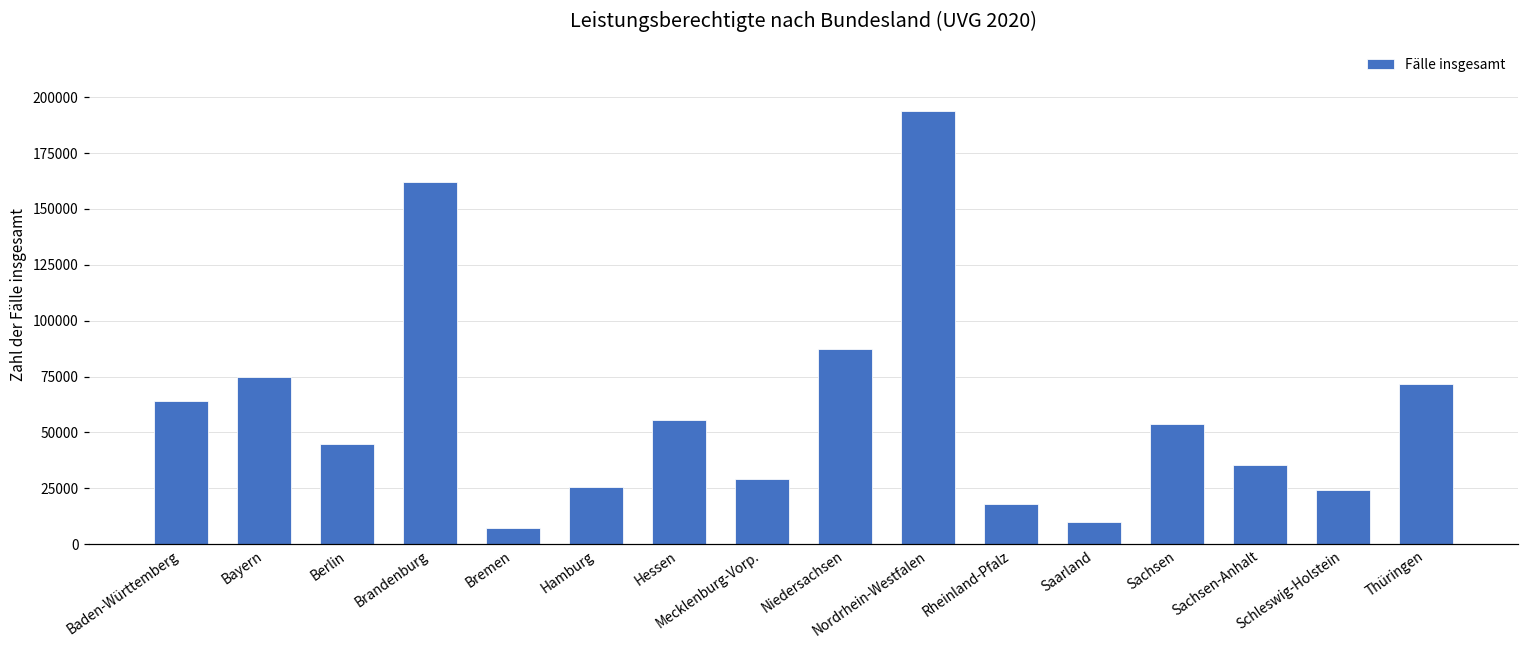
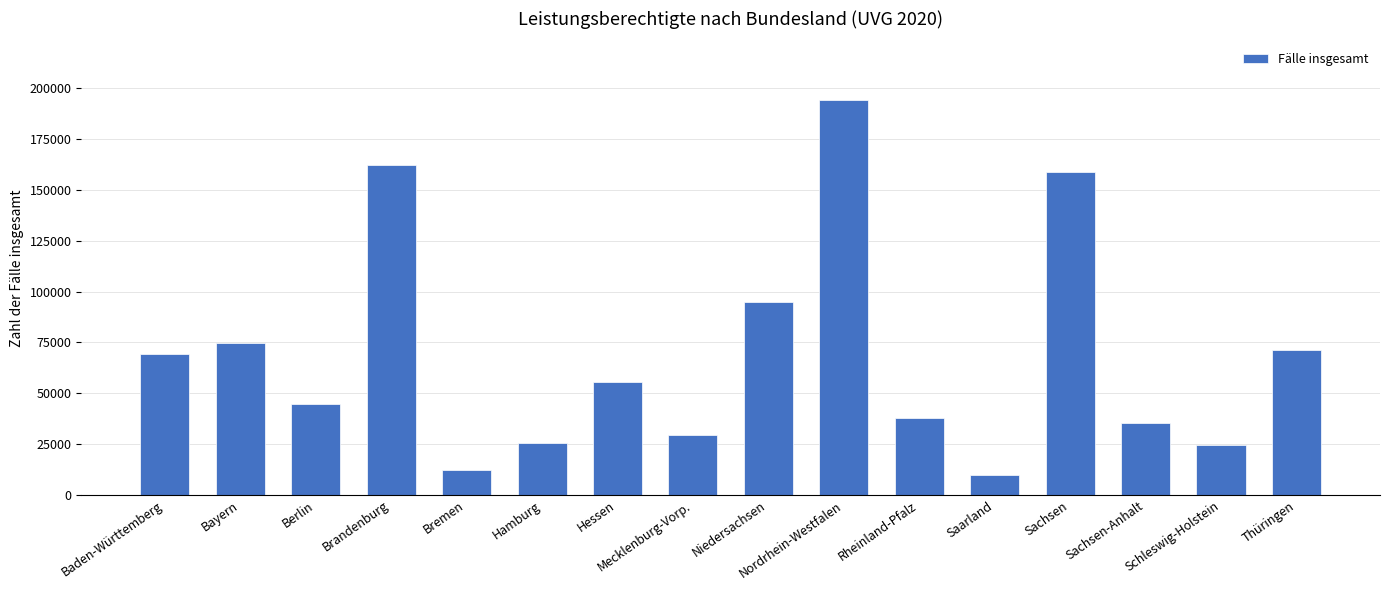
  {
-   "Baden-Württemberg": 64000,
+   "Baden-Württemberg": 69000,
    "Bayern": 75000,
    "Berlin": 45000,
    "Brandenburg": 162000,
-   "Bremen": 7000,
+   "Bremen": 12000,
    "Hamburg": 26000,
    "Hessen": 56000,
    "Mecklenburg-Vorp.": 29000,
-   "Niedersachsen": 87000,
+   "Niedersachsen": 95000,
    "Nordrhein-Westfalen": 194000,
-   "Rheinland-Pfalz": 18000,
+   "Rheinland-Pfalz": 38000,
    "Saarland": 10000,
-   "Sachsen": 54000,
+   "Sachsen": 159000,
    "Sachsen-Anhalt": 35000,
    "Schleswig-Holstein": 24000,
    "Thüringen": 71000
  }
